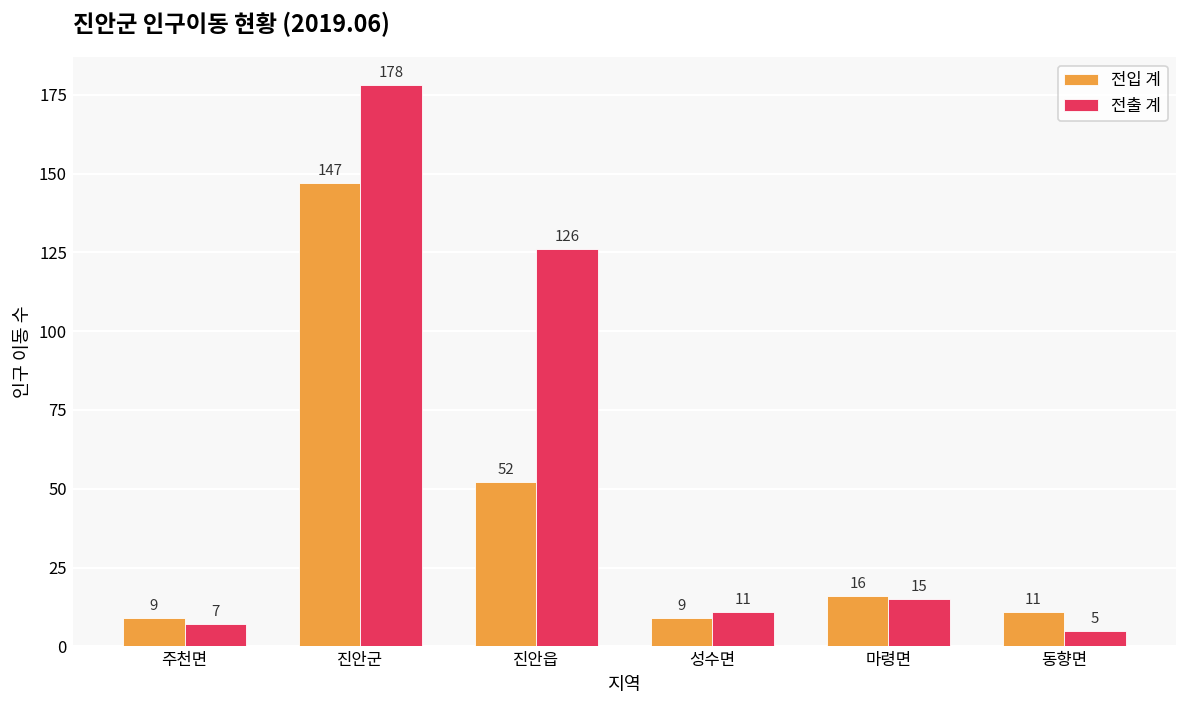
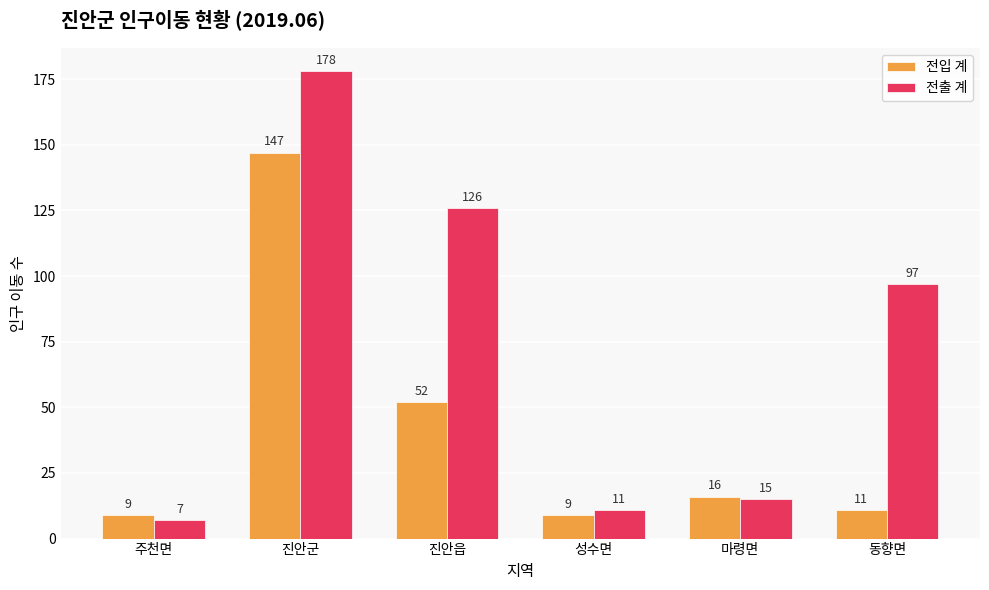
  {
    "전입 계": {
      "주천면": 9,
      "진안군": 147,
      "진안읍": 52,
      "성수면": 9,
      "마령면": 16,
      "동향면": 11
    },
    "전출 계": {
      "주천면": 7,
      "진안군": 178,
      "진안읍": 126,
      "성수면": 11,
      "마령면": 15,
-     "동향면": 5
+     "동향면": 97
    }
  }
